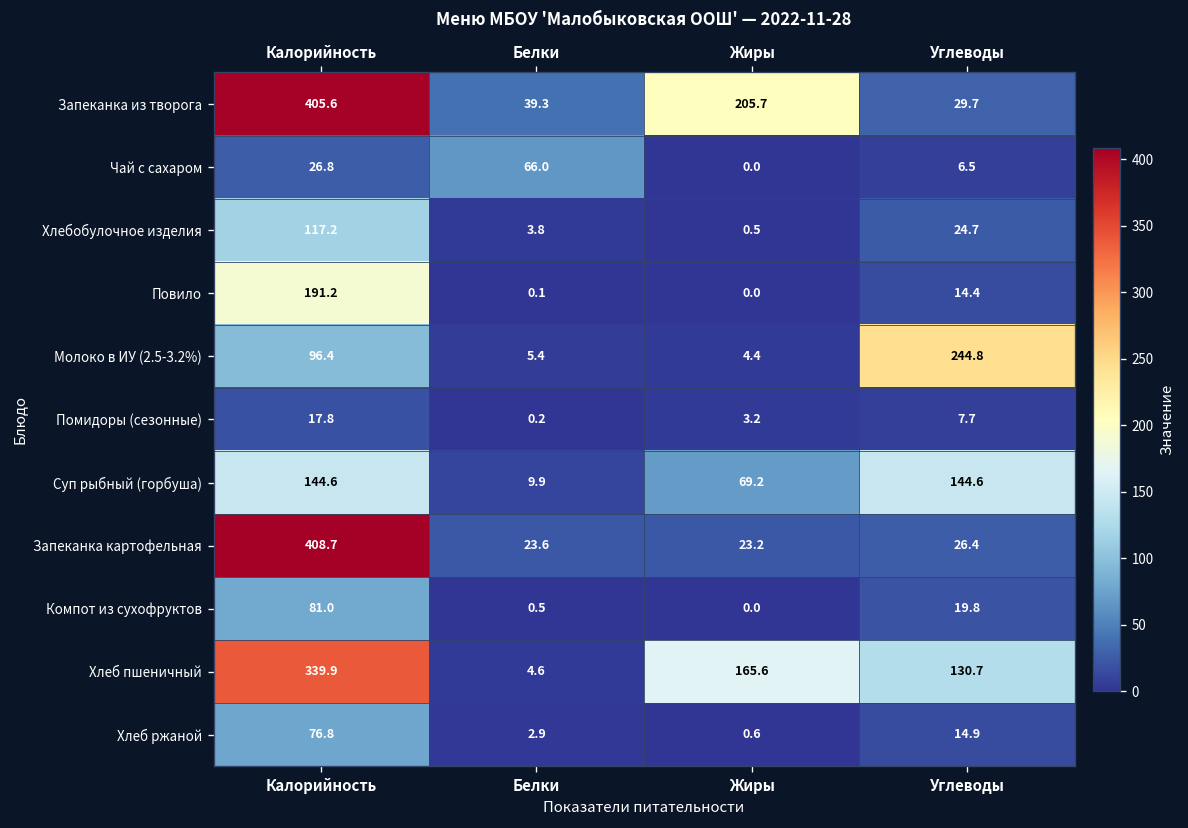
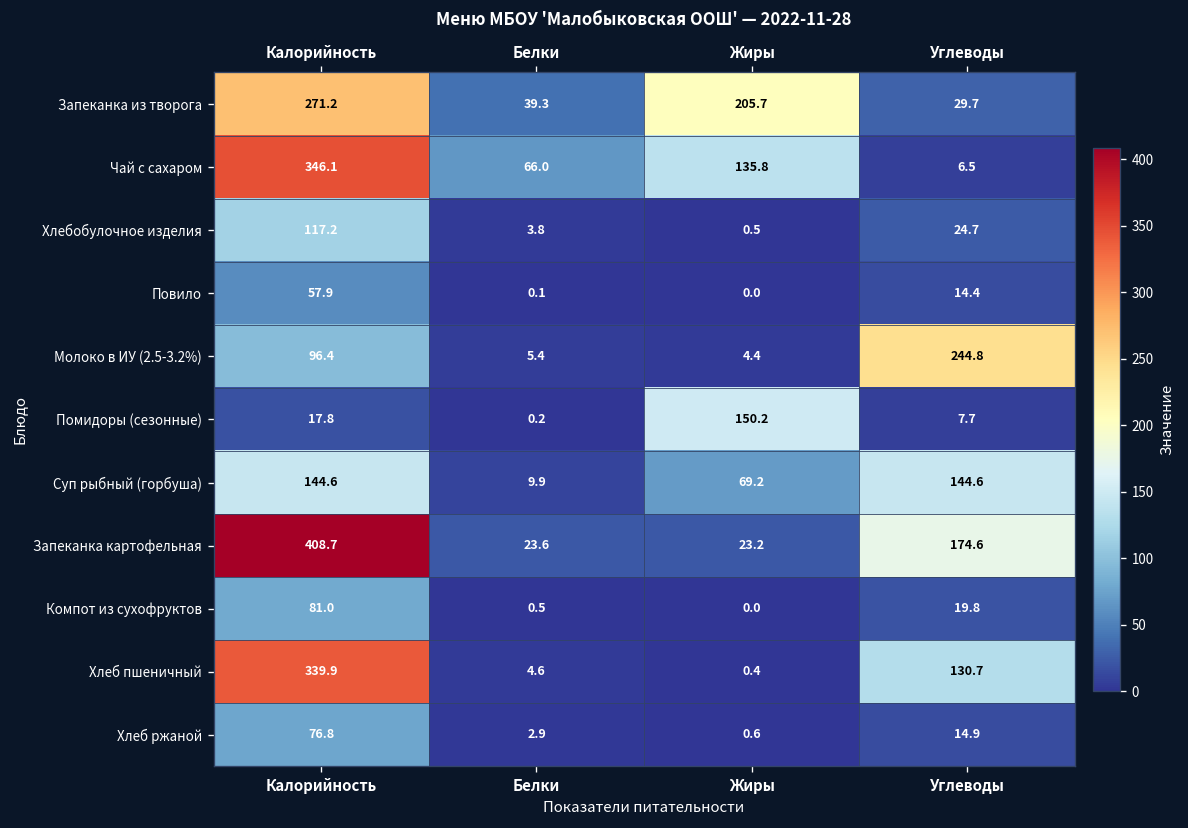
  {
    "Запеканка из творога": {
-     "Калорийность": 405.6,
+     "Калорийность": 271.2,
      "Белки": 39.3,
      "Жиры": 205.7,
      "Углеводы": 29.7
    },
    "Чай с сахаром": {
-     "Калорийность": 26.8,
+     "Калорийность": 346.1,
      "Белки": 66.0,
-     "Жиры": 0.0,
+     "Жиры": 135.8,
      "Углеводы": 6.5
    },
    "Хлебобулочное изделия": {
      "Калорийность": 117.2,
      "Белки": 3.8,
      "Жиры": 0.5,
      "Углеводы": 24.7
    },
    "Повило": {
-     "Калорийность": 191.2,
+     "Калорийность": 57.9,
      "Белки": 0.1,
      "Жиры": 0.0,
      "Углеводы": 14.4
    },
    "Молоко в ИУ (2.5-3.2%)": {
      "Калорийность": 96.4,
      "Белки": 5.4,
      "Жиры": 4.4,
      "Углеводы": 244.8
    },
    "Помидоры (сезонные)": {
      "Калорийность": 17.8,
      "Белки": 0.2,
-     "Жиры": 3.2,
+     "Жиры": 150.2,
      "Углеводы": 7.7
    },
    "Суп рыбный (горбуша)": {
      "Калорийность": 144.6,
      "Белки": 9.9,
      "Жиры": 69.2,
      "Углеводы": 144.6
    },
    "Запеканка картофельная": {
      "Калорийность": 408.7,
      "Белки": 23.6,
      "Жиры": 23.2,
-     "Углеводы": 26.4
+     "Углеводы": 174.6
    },
    "Компот из сухофруктов": {
      "Калорийность": 81.0,
      "Белки": 0.5,
      "Жиры": 0.0,
      "Углеводы": 19.8
    },
    "Хлеб пшеничный": {
      "Калорийность": 339.9,
      "Белки": 4.6,
-     "Жиры": 165.6,
+     "Жиры": 0.4,
      "Углеводы": 130.7
    },
    "Хлеб ржаной": {
      "Калорийность": 76.8,
      "Белки": 2.9,
      "Жиры": 0.6,
      "Углеводы": 14.9
    }
  }
